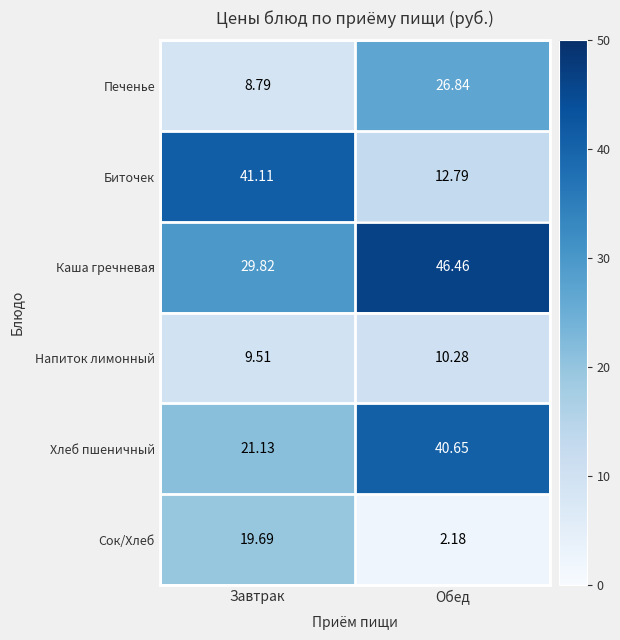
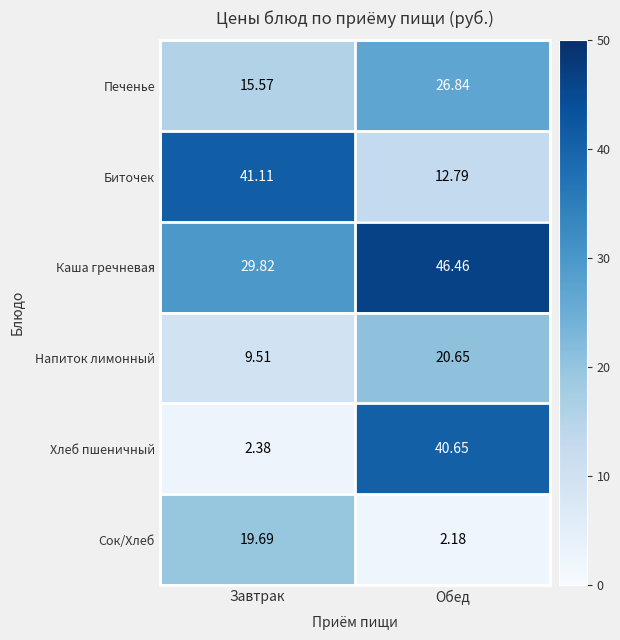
  {
    "Печенье": {
-     "Завтрак": 8.79,
+     "Завтрак": 15.57,
      "Обед": 26.84
    },
    "Биточек": {
      "Завтрак": 41.11,
      "Обед": 12.79
    },
    "Каша гречневая": {
      "Завтрак": 29.82,
      "Обед": 46.46
    },
    "Напиток лимонный": {
      "Завтрак": 9.51,
-     "Обед": 10.28
+     "Обед": 20.65
    },
    "Хлеб пшеничный": {
-     "Завтрак": 21.13,
+     "Завтрак": 2.38,
      "Обед": 40.65
    },
    "Сок/Хлеб": {
      "Завтрак": 19.69,
      "Обед": 2.18
    }
  }
